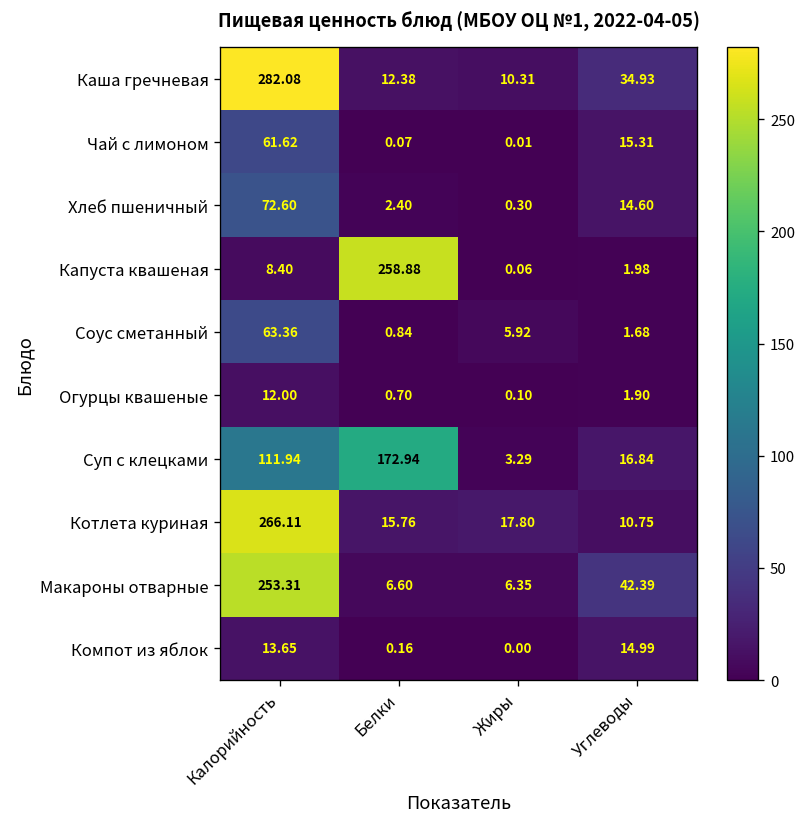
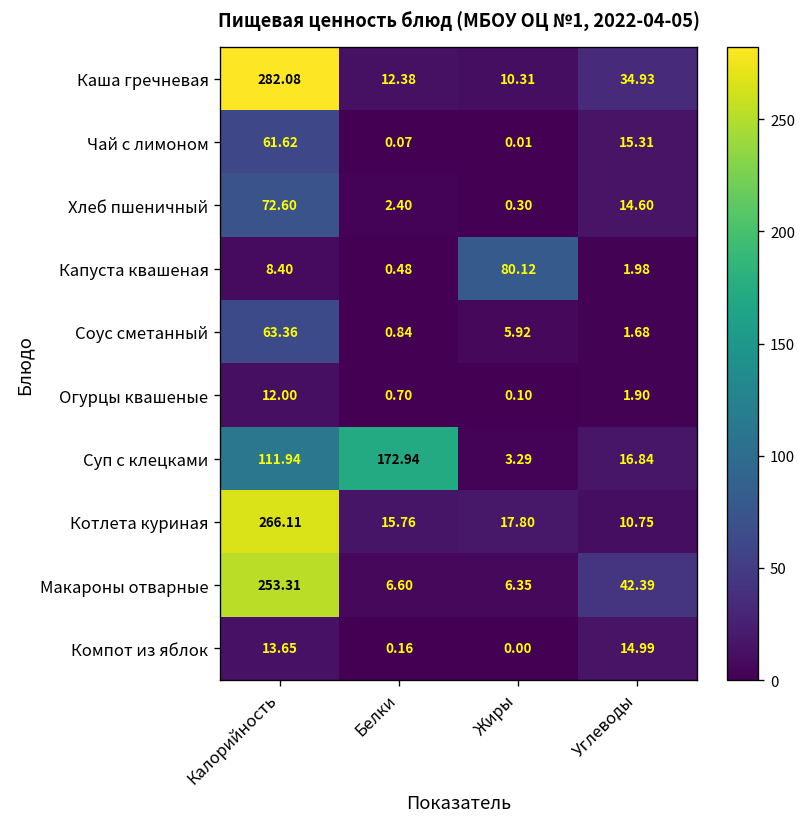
  {
    "Каша гречневая": {
      "Калорийность": 282.08,
      "Белки": 12.38,
      "Жиры": 10.31,
      "Углеводы": 34.93
    },
    "Чай с лимоном": {
      "Калорийность": 61.62,
      "Белки": 0.07,
      "Жиры": 0.01,
      "Углеводы": 15.31
    },
    "Хлеб пшеничный": {
      "Калорийность": 72.60,
      "Белки": 2.40,
      "Жиры": 0.30,
      "Углеводы": 14.60
    },
    "Капуста квашеная": {
      "Калорийность": 8.40,
-     "Белки": 258.88,
-     "Жиры": 0.06,
+     "Белки": 0.48,
+     "Жиры": 80.12,
      "Углеводы": 1.98
    },
    "Соус сметанный": {
      "Калорийность": 63.36,
      "Белки": 0.84,
      "Жиры": 5.92,
      "Углеводы": 1.68
    },
    "Огурцы квашеные": {
      "Калорийность": 12.00,
      "Белки": 0.70,
      "Жиры": 0.10,
      "Углеводы": 1.90
    },
    "Суп с клецками": {
      "Калорийность": 111.94,
      "Белки": 172.94,
      "Жиры": 3.29,
      "Углеводы": 16.84
    },
    "Котлета куриная": {
      "Калорийность": 266.11,
      "Белки": 15.76,
      "Жиры": 17.80,
      "Углеводы": 10.75
    },
    "Макароны отварные": {
      "Калорийность": 253.31,
      "Белки": 6.60,
      "Жиры": 6.35,
      "Углеводы": 42.39
    },
    "Компот из яблок": {
      "Калорийность": 13.65,
      "Белки": 0.16,
      "Жиры": 0.00,
      "Углеводы": 14.99
    }
  }
